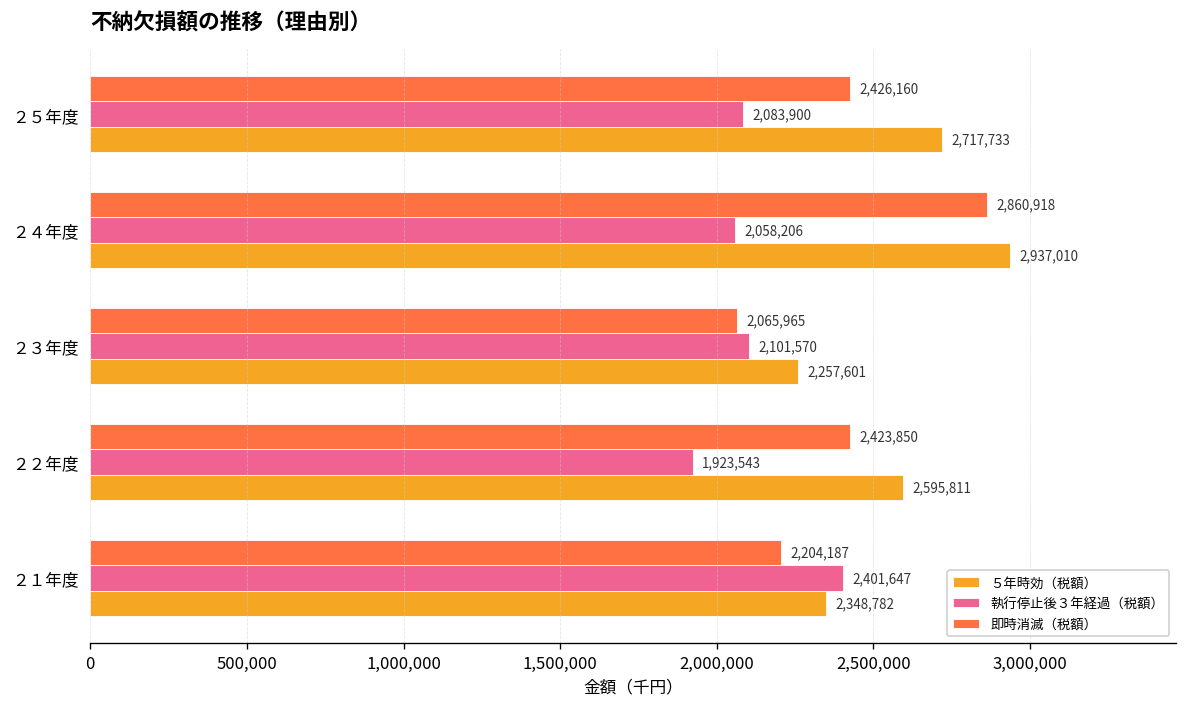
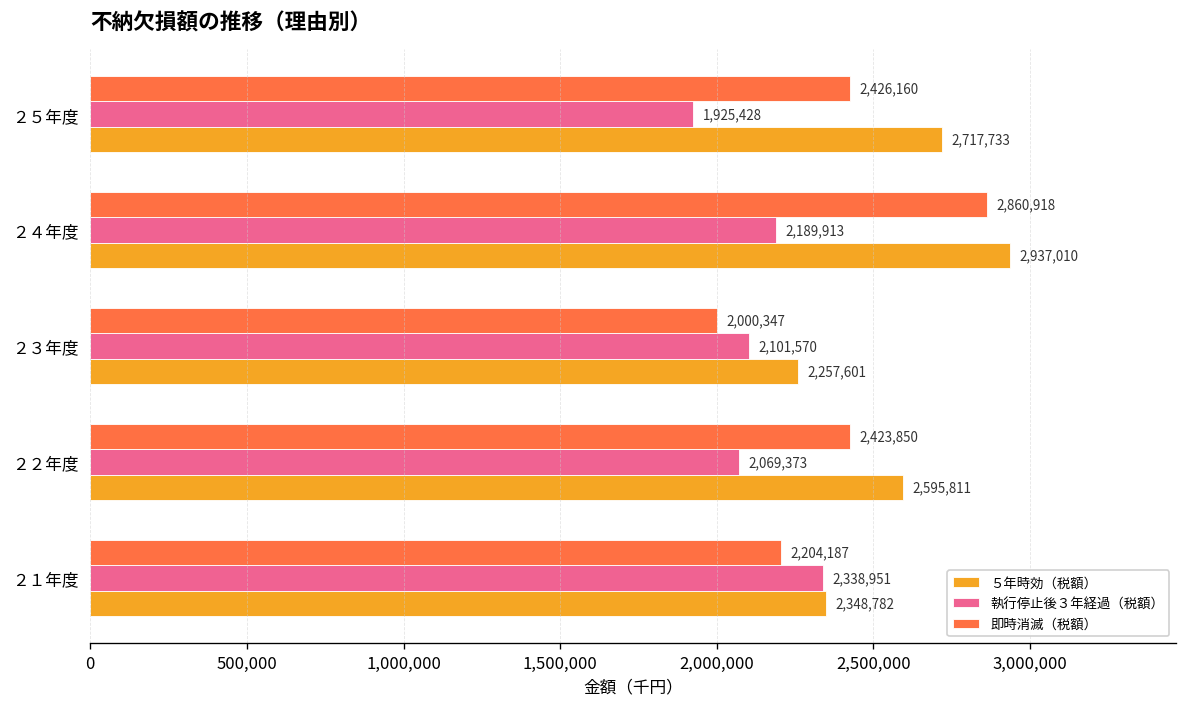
  {
    "５年時効（税額）": {
      "２５年度": "2,717,733",
      "２４年度": "2,937,010",
      "２３年度": "2,257,601",
      "２２年度": "2,595,811",
      "２１年度": "2,348,782"
    },
    "執行停止後３年経過（税額）": {
-     "２５年度": "2,083,900",
-     "２４年度": "2,058,206",
+     "２５年度": "1,925,428",
+     "２４年度": "2,189,913",
      "２３年度": "2,101,570",
-     "２２年度": "1,923,543",
-     "２１年度": "2,401,647"
+     "２２年度": "2,069,373",
+     "２１年度": "2,338,951"
    },
    "即時消滅（税額）": {
      "２５年度": "2,426,160",
      "２４年度": "2,860,918",
-     "２３年度": "2,065,965",
+     "２３年度": "2,000,347",
      "２２年度": "2,423,850",
      "２１年度": "2,204,187"
    }
  }
